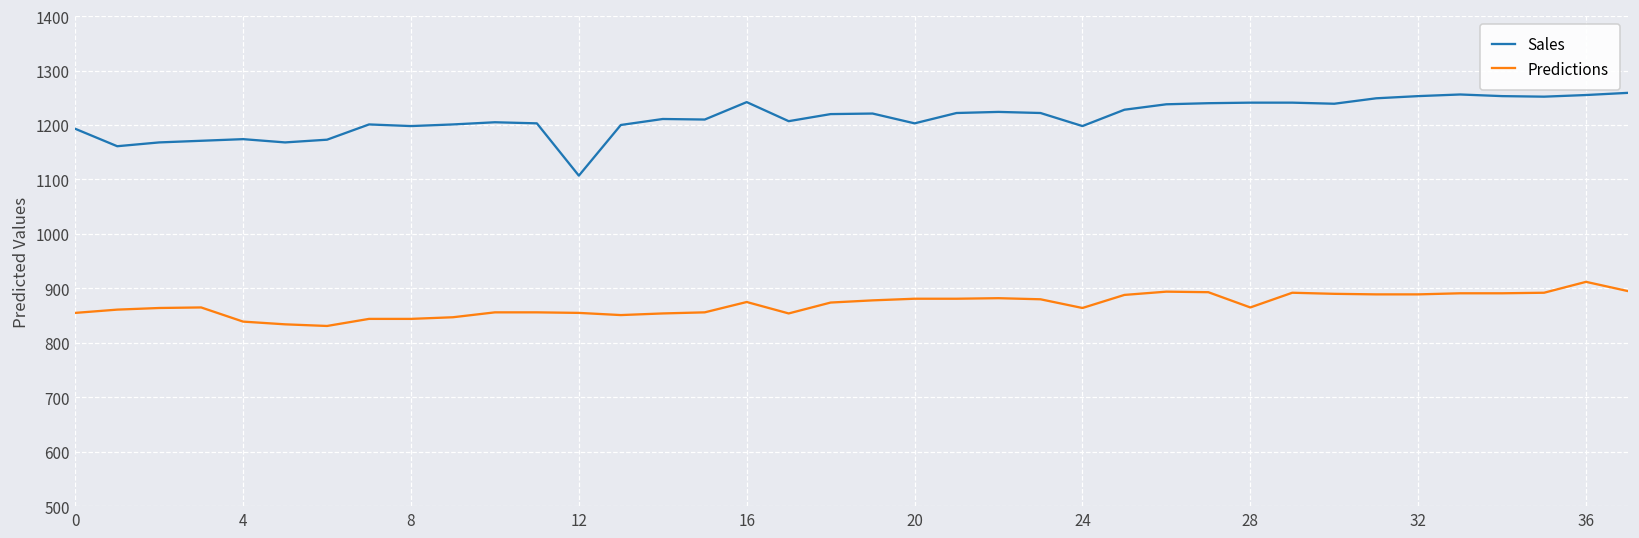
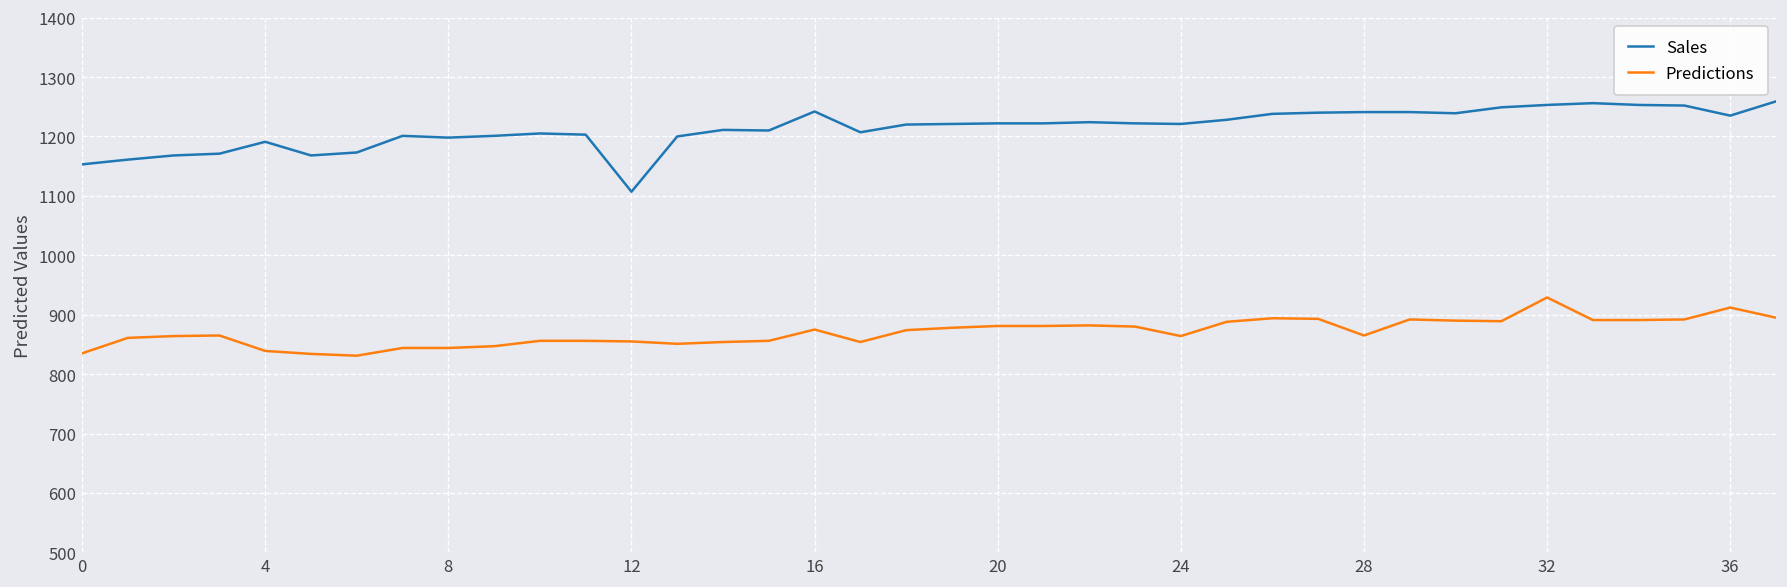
  {
    "Sales": {
-     "0": 1190,
-     "4": 1170,
+     "0": 1150,
+     "4": 1190,
      "8": 1200,
      "12": 1110,
      "16": 1240,
-     "20": 1200,
-     "24": 1200,
+     "20": 1220,
+     "24": 1220,
      "28": 1240,
      "32": 1250,
-     "36": 1260
+     "36": 1240
    },
    "Predictions": {
-     "0": 860,
+     "0": 840,
      "4": 840,
      "8": 840,
      "12": 860,
      "16": 880,
      "20": 880,
      "24": 860,
      "28": 870,
-     "32": 890,
+     "32": 930,
      "36": 910
    }
  }
